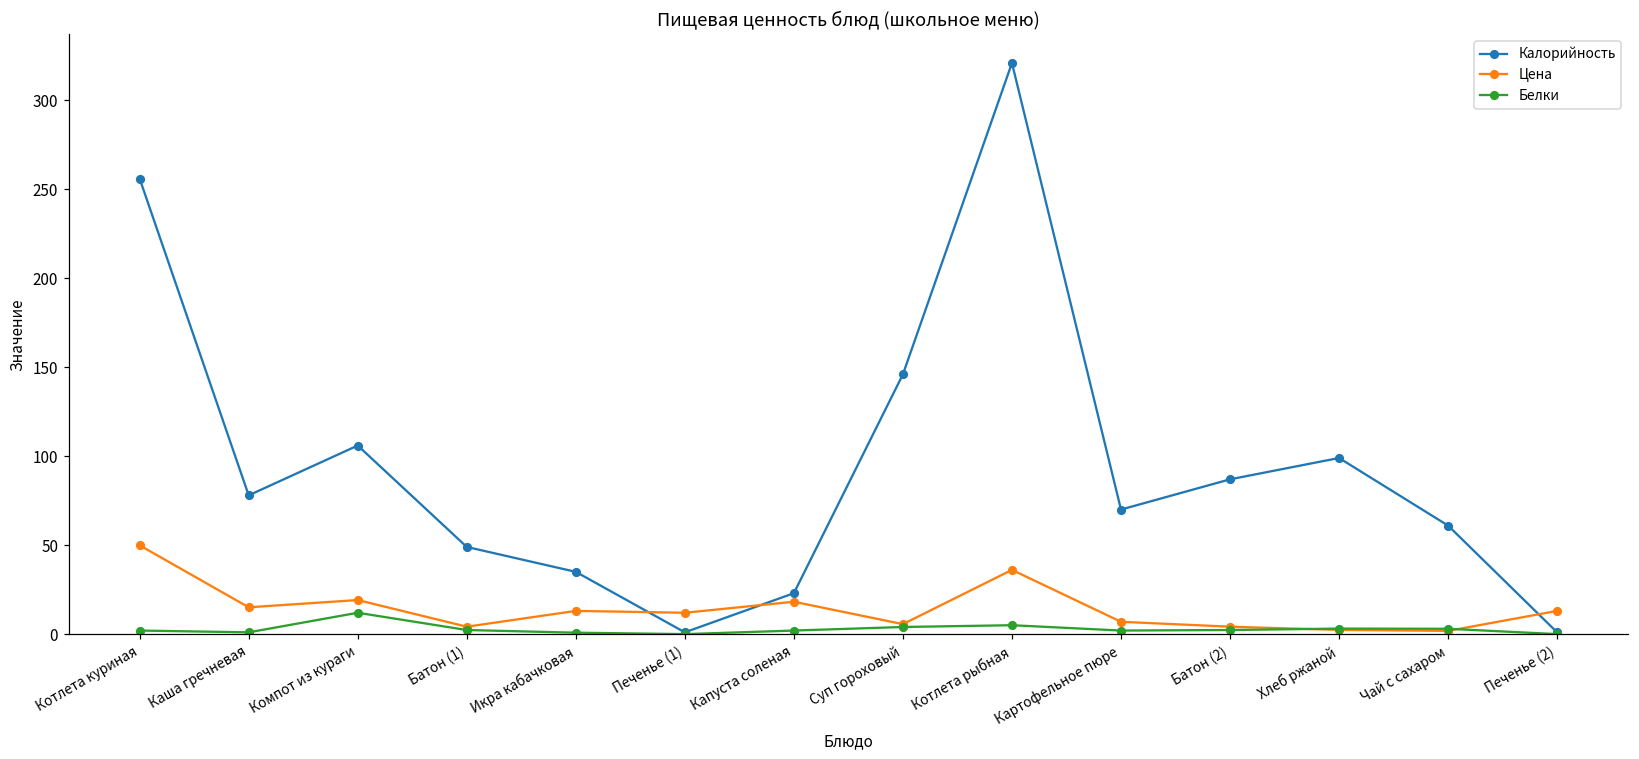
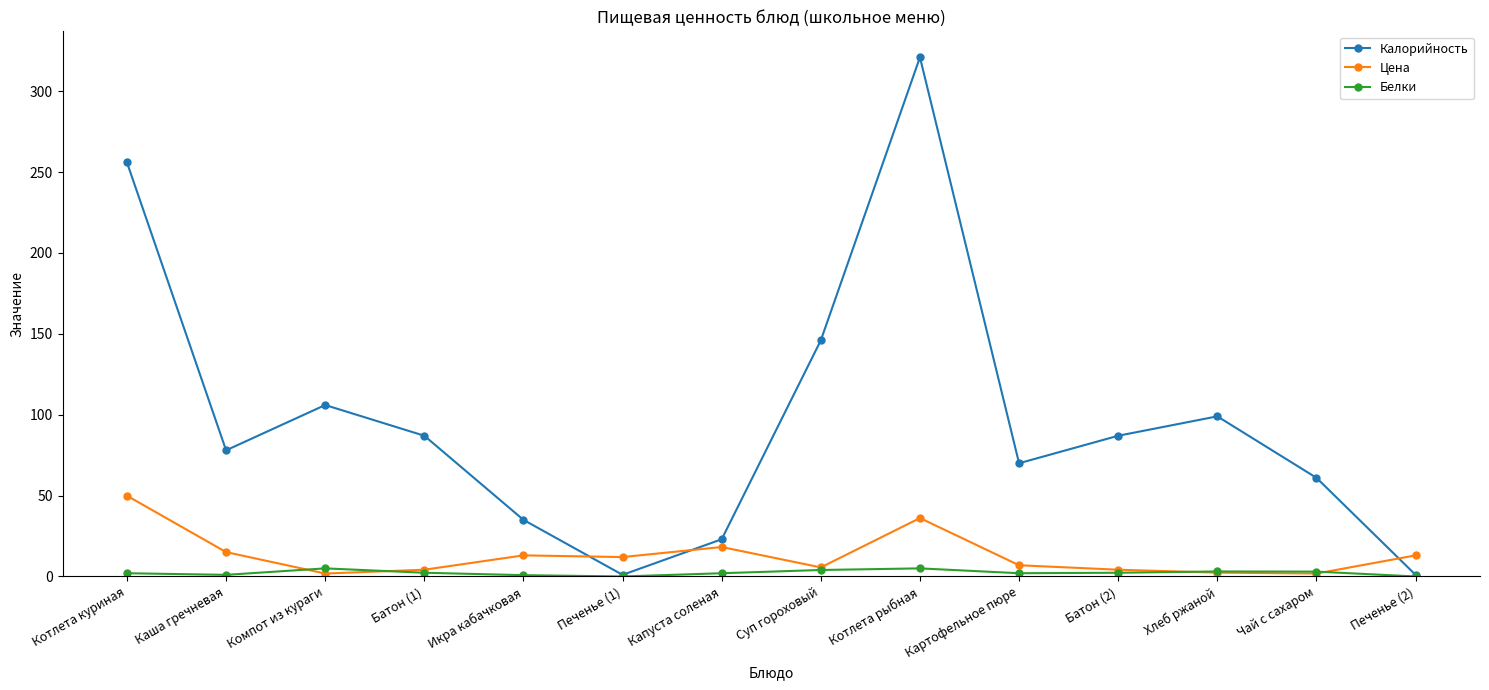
  {
    "Калорийность": {
      "Котлета куриная": 256,
      "Каша гречневая": 78,
      "Компот из кураги": 106,
-     "Батон (1)": 49,
+     "Батон (1)": 87,
      "Икра кабачковая": 35,
      "Капуста соленая": 23,
      "Суп гороховый": 146,
      "Котлета рыбная": 321,
      "Картофельное пюре": 70,
      "Батон (2)": 87,
      "Хлеб ржаной": 99,
      "Чай с сахаром": 61
    },
    "Цена": {
      "Котлета куриная": 50,
      "Каша гречневая": 15,
-     "Компот из кураги": 19,
+     "Компот из кураги": 2,
      "Батон (1)": 4,
      "Икра кабачковая": 13,
      "Печенье (1)": 12,
      "Капуста соленая": 18,
      "Суп гороховый": 6,
      "Котлета рыбная": 36,
      "Картофельное пюре": 7,
      "Батон (2)": 4,
      "Печенье (2)": 13
    },
    "Белки": {
      "Котлета куриная": 2,
      "Каша гречневая": 1,
-     "Компот из кураги": 12,
+     "Компот из кураги": 5,
      "Батон (1)": 2,
      "Икра кабачковая": 1,
      "Капуста соленая": 2,
      "Суп гороховый": 4,
      "Котлета рыбная": 5,
      "Картофельное пюре": 2,
      "Батон (2)": 2
    }
  }
